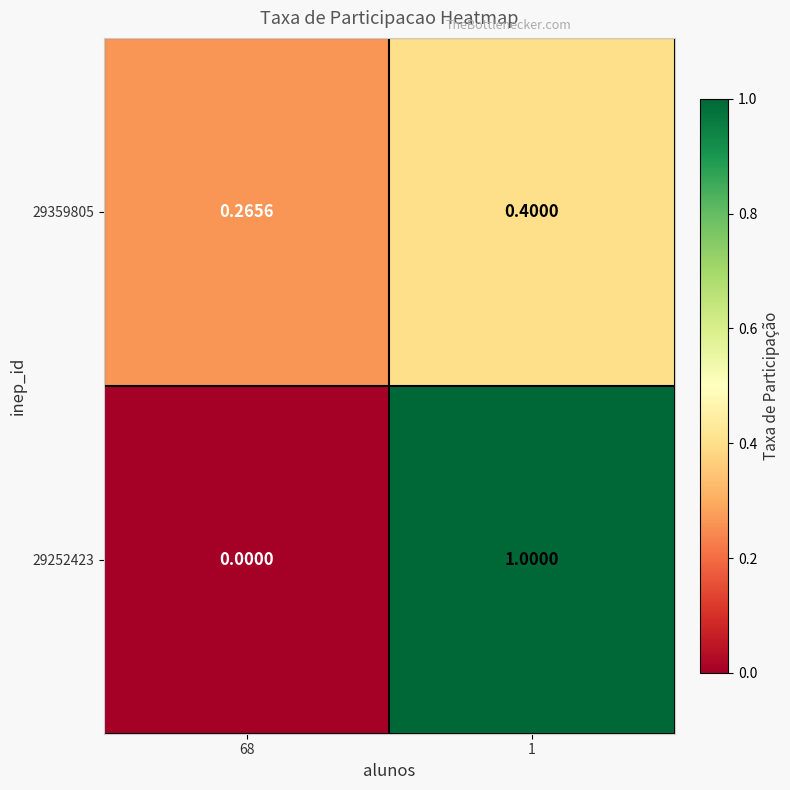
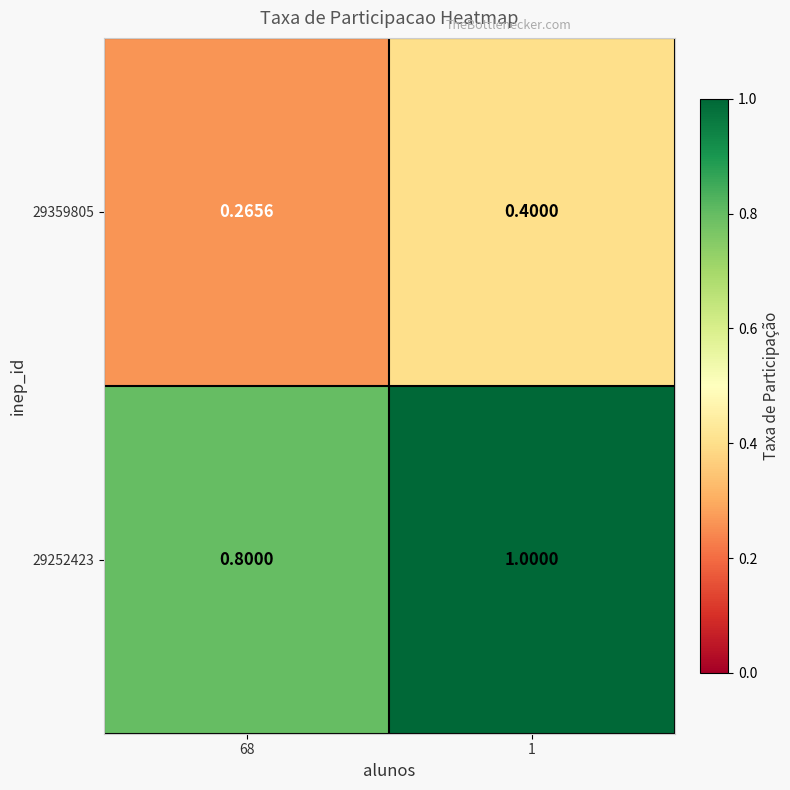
  {
    "29359805": {
      "68": 0.2656,
      "1": 0.4000
    },
    "29252423": {
-     "68": 0.0000,
+     "68": 0.8000,
      "1": 1.0000
    }
  }
